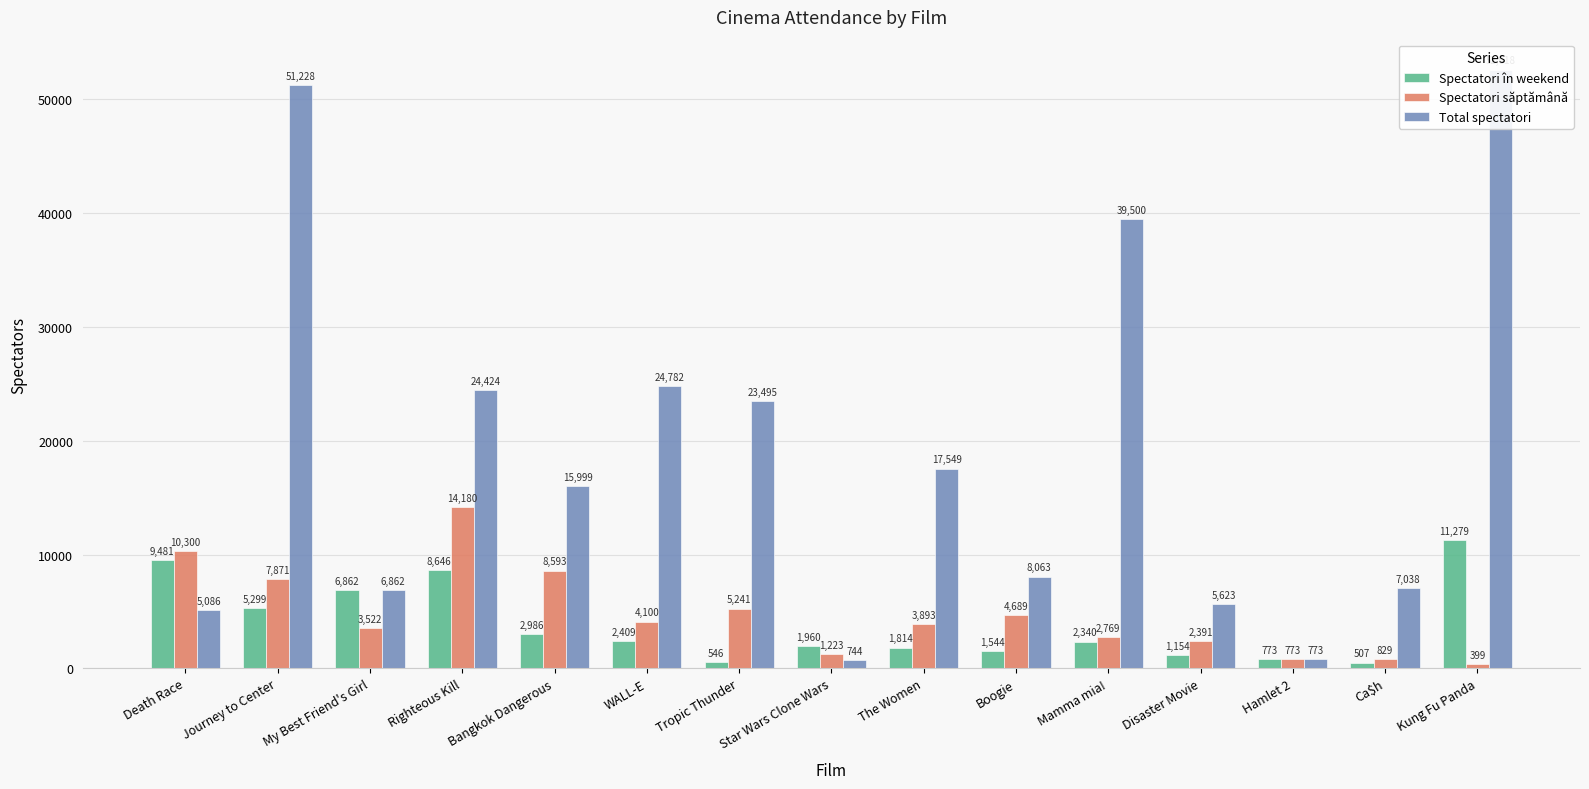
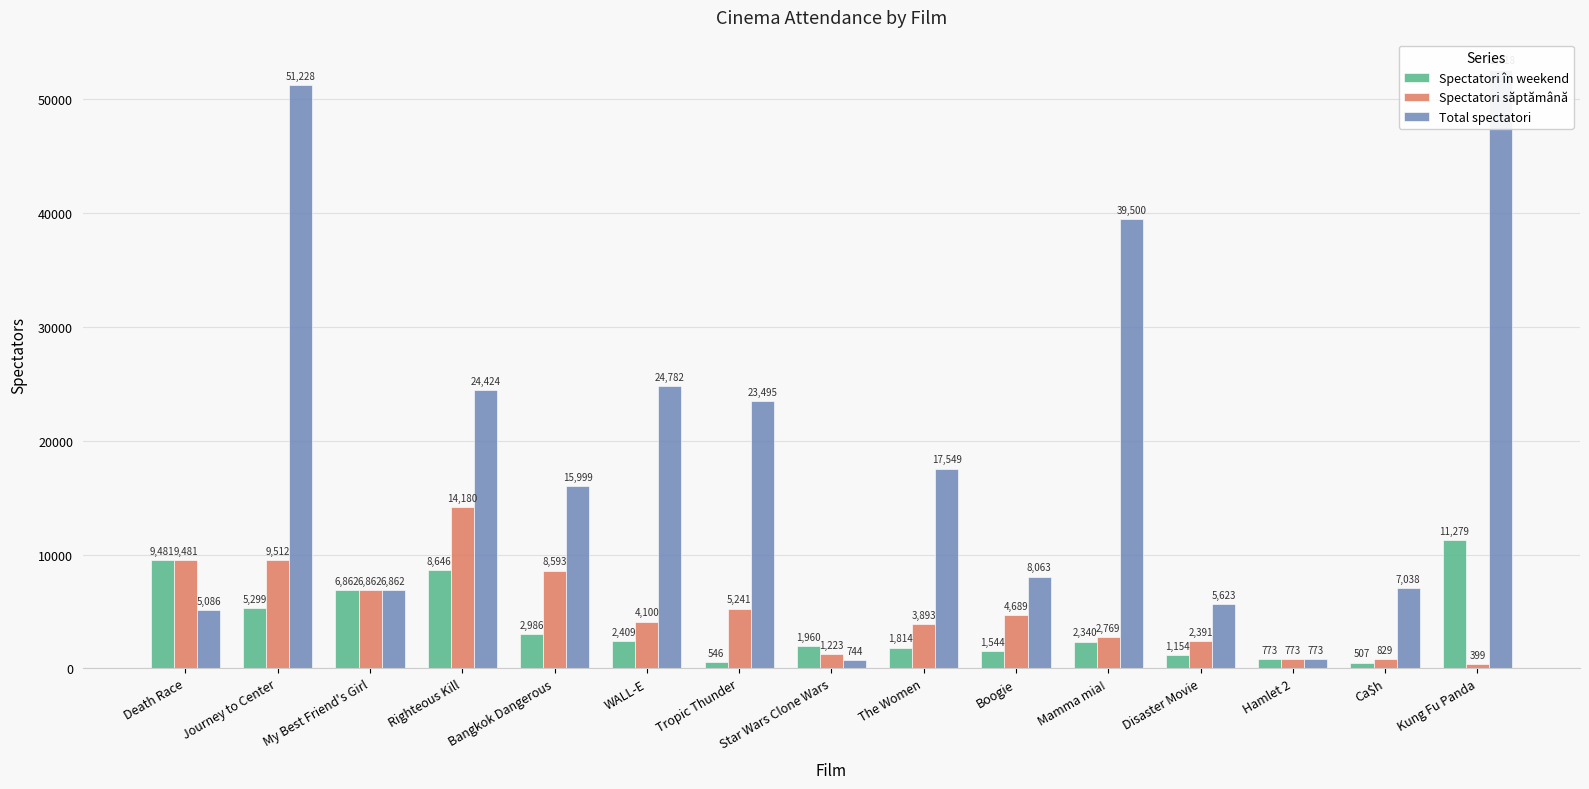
  {
    "Spectatori în weekend": {
      "Death Race": "9,481",
      "Journey to Center": "5,299",
      "My Best Friend's Girl": "6,862",
      "Righteous Kill": "8,646",
      "Bangkok Dangerous": "2,986",
      "WALL-E": "2,409",
      "Tropic Thunder": "546",
      "Star Wars Clone Wars": "1,960",
      "The Women": "1,814",
      "Boogie": "1,544",
      "Mamma mia!": "2,340",
      "Disaster Movie": "1,154",
      "Hamlet 2": "773",
      "Ca$h": "507",
      "Kung Fu Panda": "11,279"
    },
    "Spectatori săptămână": {
-     "Death Race": "10,300",
-     "Journey to Center": "7,871",
-     "My Best Friend's Girl": "3,522",
+     "Death Race": "9,481",
+     "Journey to Center": "9,512",
+     "My Best Friend's Girl": "6,862",
      "Righteous Kill": "14,180",
      "Bangkok Dangerous": "8,593",
      "WALL-E": "4,100",
      "Tropic Thunder": "5,241",
      "Star Wars Clone Wars": "1,223",
      "The Women": "3,893",
      "Boogie": "4,689",
      "Mamma mia!": "2,769",
      "Disaster Movie": "2,391",
      "Hamlet 2": "773",
      "Ca$h": "829",
      "Kung Fu Panda": "399"
    },
    "Total spectatori": {
      "Death Race": "5,086",
      "Journey to Center": "51,228",
      "My Best Friend's Girl": "6,862",
      "Righteous Kill": "24,424",
      "Bangkok Dangerous": "15,999",
      "WALL-E": "24,782",
      "Tropic Thunder": "23,495",
      "Star Wars Clone Wars": "744",
      "The Women": "17,549",
      "Boogie": "8,063",
      "Mamma mia!": "39,500",
      "Disaster Movie": "5,623",
      "Hamlet 2": "773",
      "Ca$h": "7,038"
    }
  }
